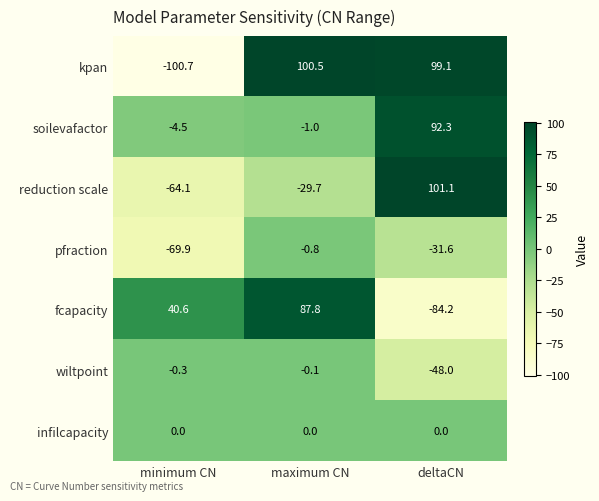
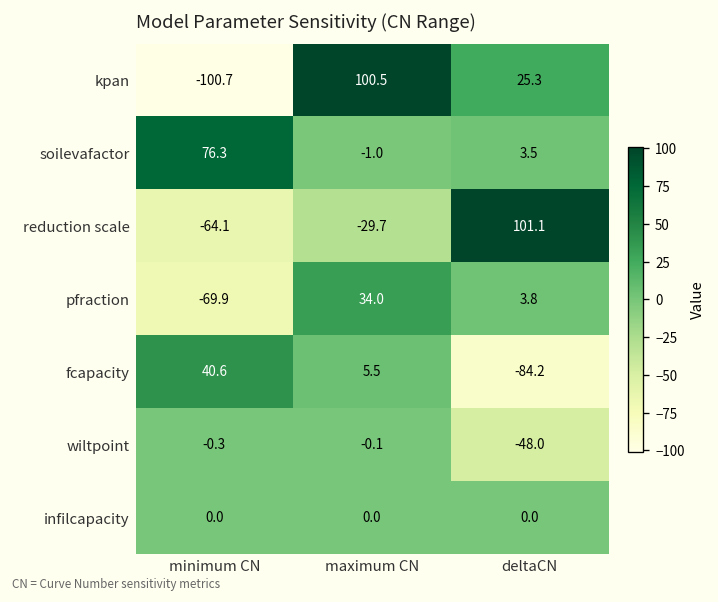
  {
    "kpan": {
      "minimum CN": -100.7,
      "maximum CN": 100.5,
-     "deltaCN": 99.1
+     "deltaCN": 25.3
    },
    "soilevafactor": {
-     "minimum CN": -4.5,
+     "minimum CN": 76.3,
      "maximum CN": -1.0,
-     "deltaCN": 92.3
+     "deltaCN": 3.5
    },
    "reduction scale": {
      "minimum CN": -64.1,
      "maximum CN": -29.7,
      "deltaCN": 101.1
    },
    "pfraction": {
      "minimum CN": -69.9,
-     "maximum CN": -0.8,
-     "deltaCN": -31.6
+     "maximum CN": 34.0,
+     "deltaCN": 3.8
    },
    "fcapacity": {
      "minimum CN": 40.6,
-     "maximum CN": 87.8,
+     "maximum CN": 5.5,
      "deltaCN": -84.2
    },
    "wiltpoint": {
      "minimum CN": -0.3,
      "maximum CN": -0.1,
      "deltaCN": -48.0
    },
    "infilcapacity": {
      "minimum CN": 0.0,
      "maximum CN": 0.0,
      "deltaCN": 0.0
    }
  }
